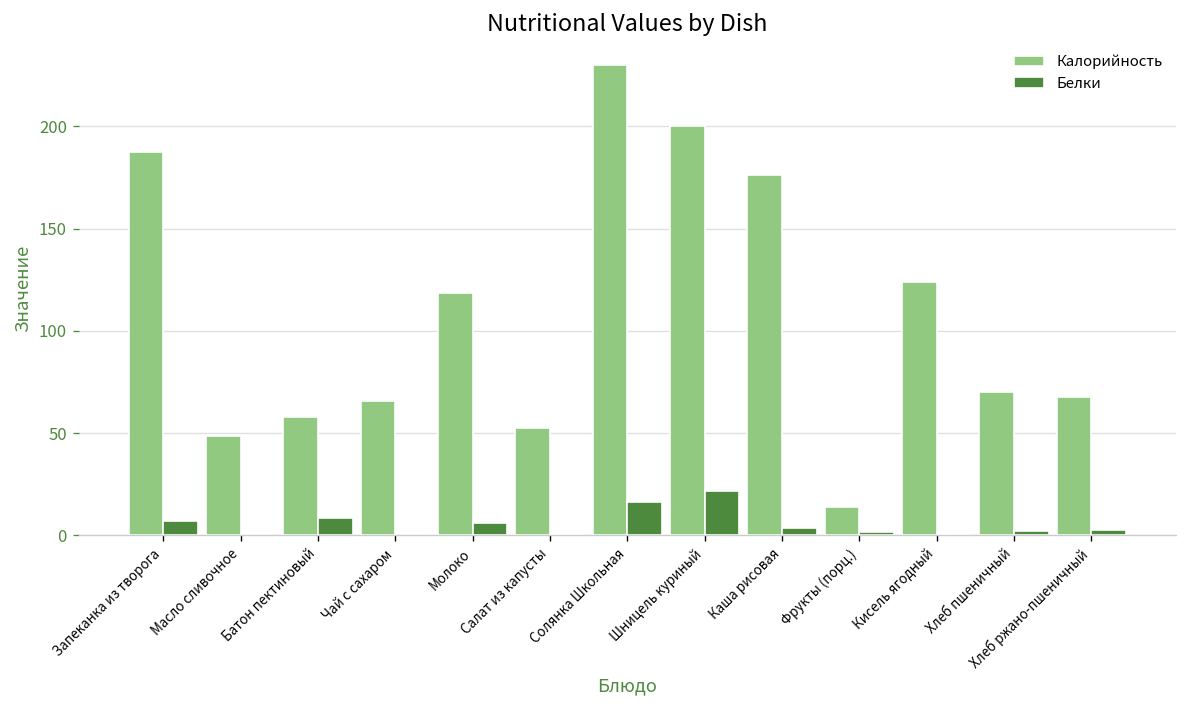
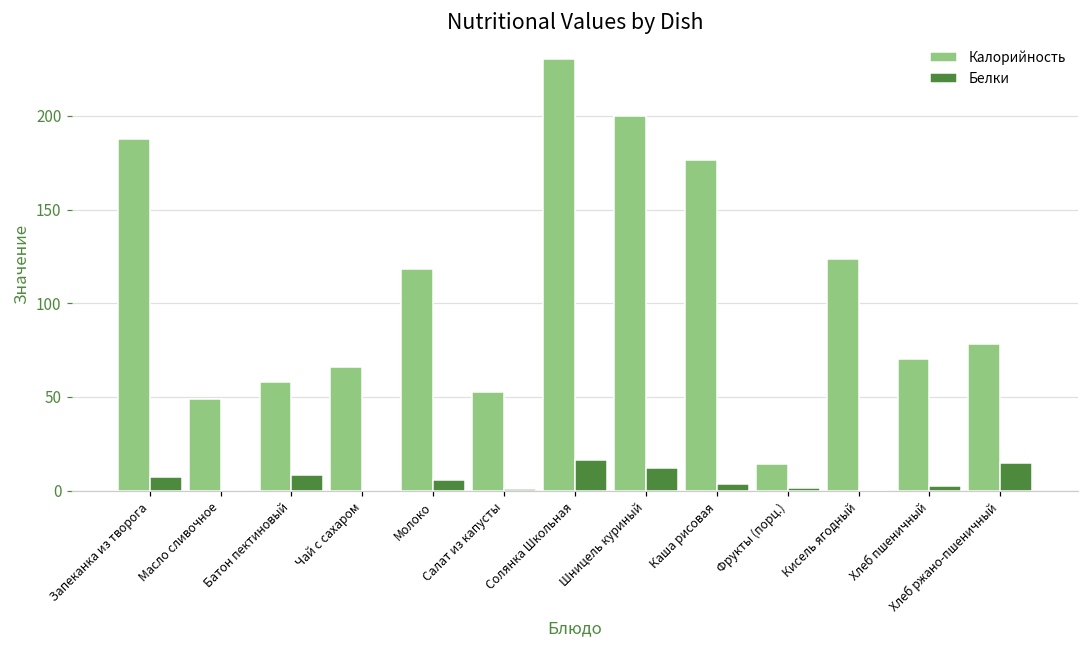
  {
    "Калорийность": {
      "Запеканка из творога": 187,
      "Масло сливочное": 49,
      "Батон пектиновый": 58,
      "Чай с сахаром": 66,
      "Молоко": 118,
      "Салат из капусты": 52,
      "Солянка Школьная": 230,
      "Шницель куриный": 200,
      "Каша рисовая": 176,
      "Фрукты (порц.)": 14,
      "Кисель ягодный": 124,
      "Хлеб пшеничный": 70,
-     "Хлеб ржано-пшеничный": 68
+     "Хлеб ржано-пшеничный": 78
    },
    "Белки": {
      "Запеканка из творога": 7,
      "Батон пектиновый": 8,
      "Молоко": 6,
      "Солянка Школьная": 16,
-     "Шницель куриный": 21,
+     "Шницель куриный": 12,
      "Каша рисовая": 4,
      "Хлеб пшеничный": 2,
-     "Хлеб ржано-пшеничный": 3
+     "Хлеб ржано-пшеничный": 15
    }
  }
